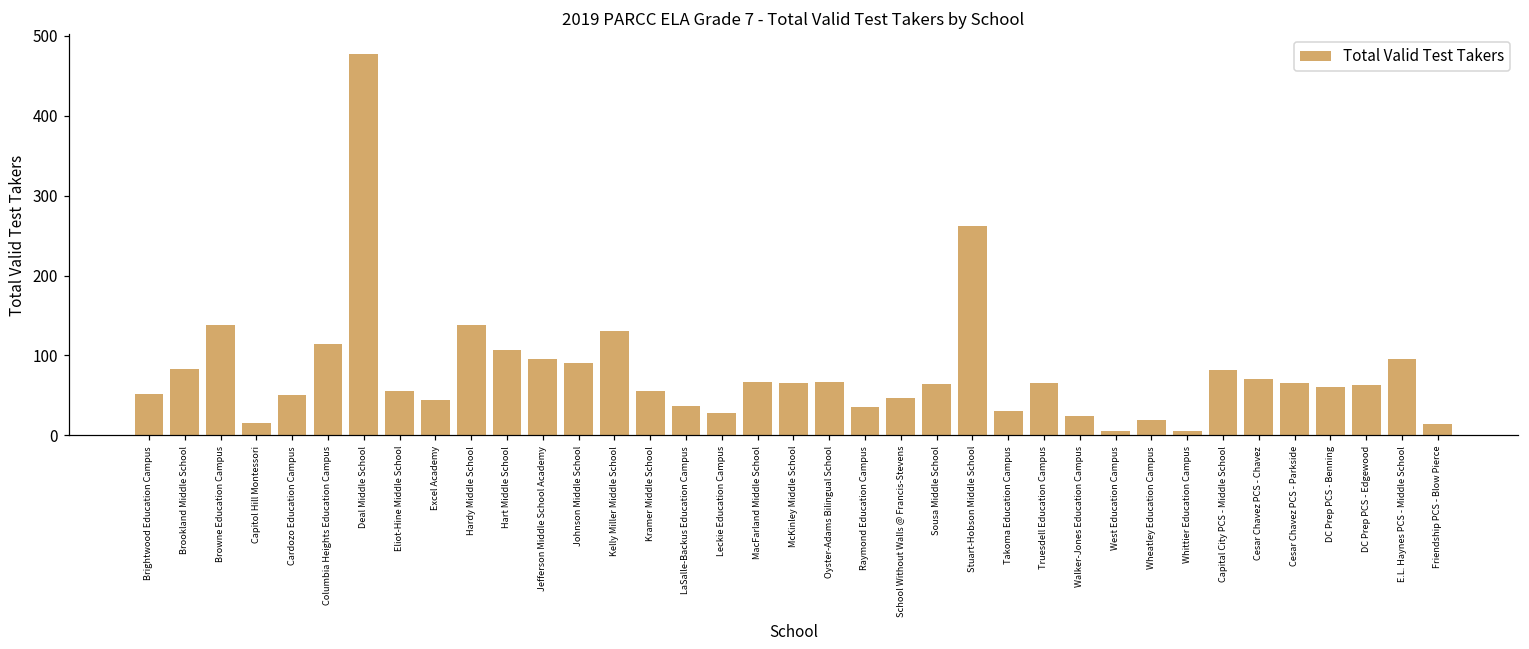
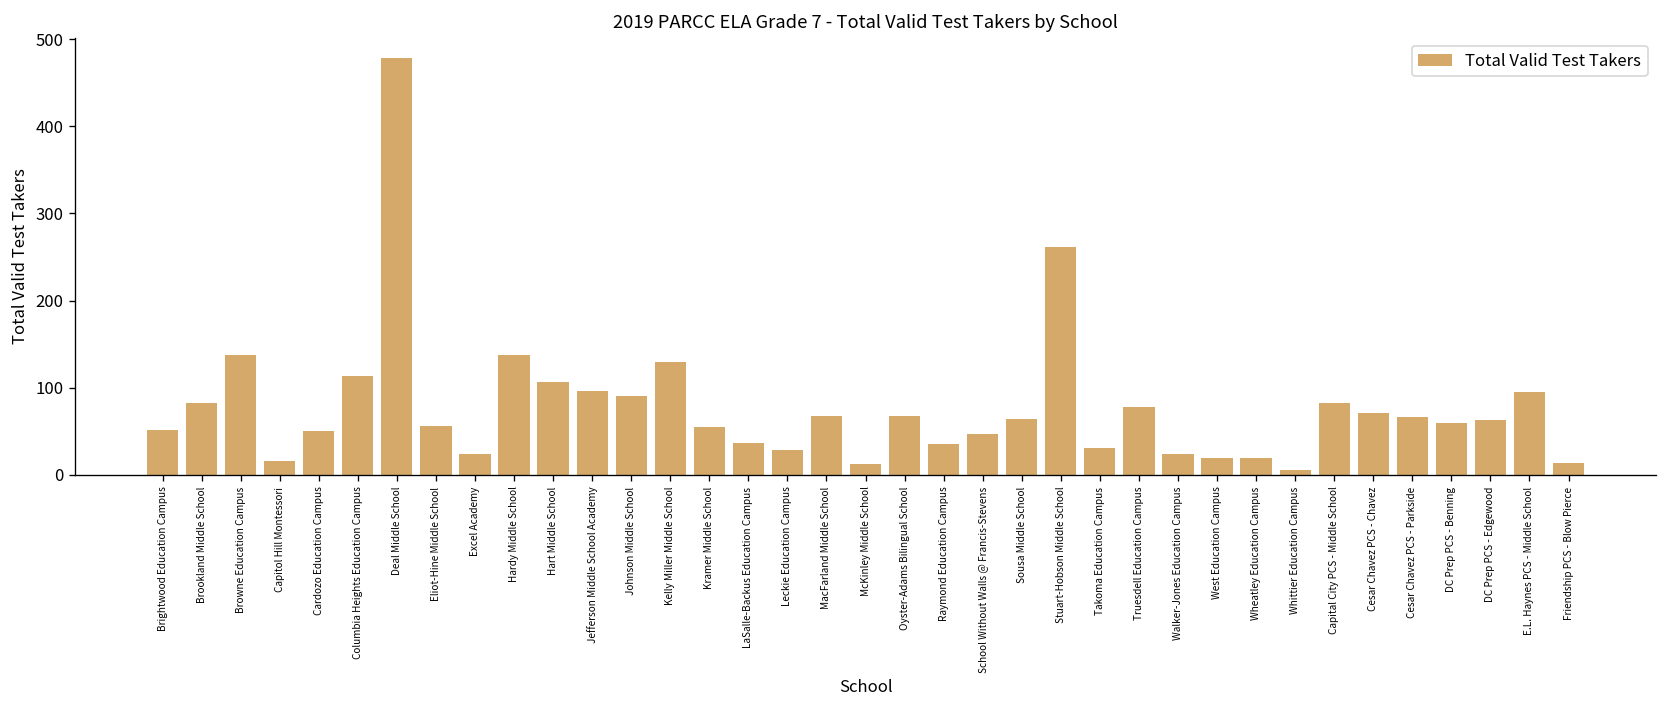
  {
    "Brightwood Education Campus": 50,
    "Brookland Middle School": 80,
    "Browne Education Campus": 140,
    "Capitol Hill Montessori": 20,
    "Cardozo Education Campus": 50,
    "Columbia Heights Education Campus": 110,
    "Deal Middle School": 480,
    "Eliot-Hine Middle School": 60,
-   "Excel Academy": 40,
+   "Excel Academy": 20,
    "Hardy Middle School": 140,
    "Hart Middle School": 110,
    "Jefferson Middle School Academy": 100,
    "Johnson Middle School": 90,
    "Kelly Miller Middle School": 130,
    "Kramer Middle School": 60,
    "LaSalle-Backus Education Campus": 40,
    "Leckie Education Campus": 30,
    "MacFarland Middle School": 70,
-   "McKinley Middle School": 70,
+   "McKinley Middle School": 10,
    "Oyster-Adams Bilingual School": 70,
    "Raymond Education Campus": 40,
    "School Without Walls @ Francis-Stevens": 50,
    "Sousa Middle School": 60,
    "Stuart-Hobson Middle School": 260,
    "Takoma Education Campus": 30,
-   "Truesdell Education Campus": 70,
+   "Truesdell Education Campus": 80,
    "Walker-Jones Education Campus": 20,
-   "West Education Campus": 10,
+   "West Education Campus": 20,
    "Wheatley Education Campus": 20,
    "Whittier Education Campus": 10,
    "Capital City PCS - Middle School": 80,
    "Cesar Chavez PCS - Chavez": 70,
    "Cesar Chavez PCS - Parkside": 70,
    "DC Prep PCS - Benning": 60,
    "DC Prep PCS - Edgewood": 60,
    "E.L. Haynes PCS - Middle School": 100,
    "Friendship PCS - Blow Pierce": 10
  }
